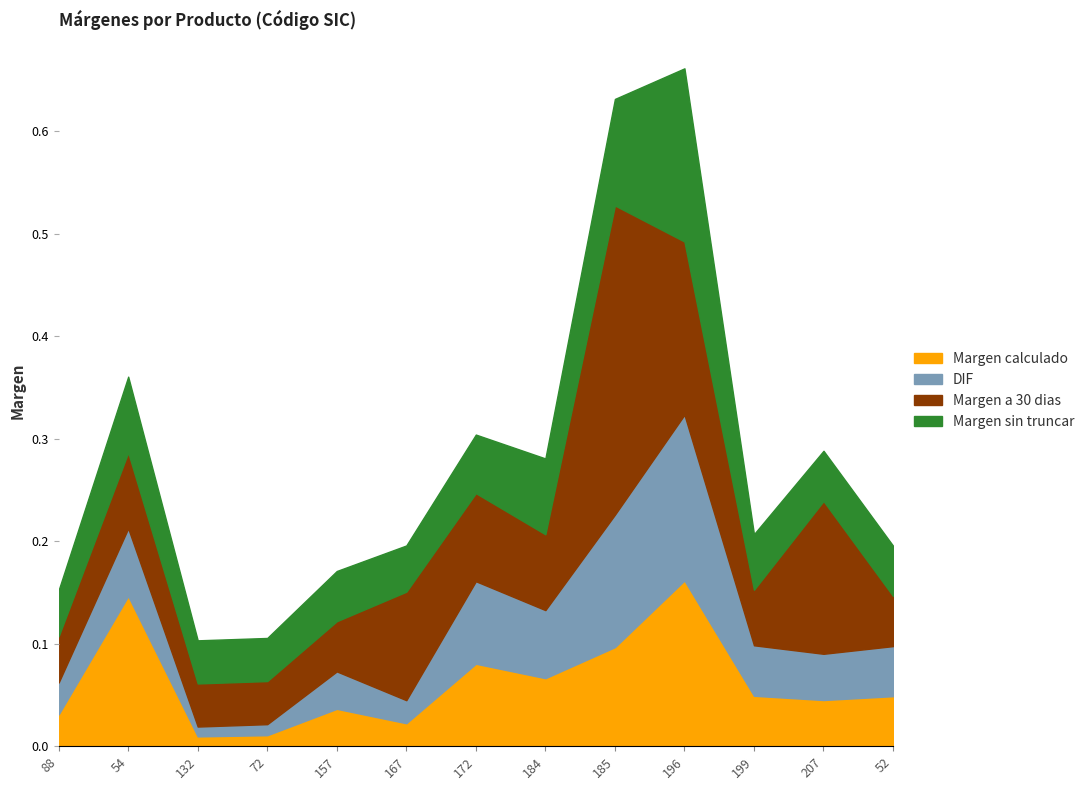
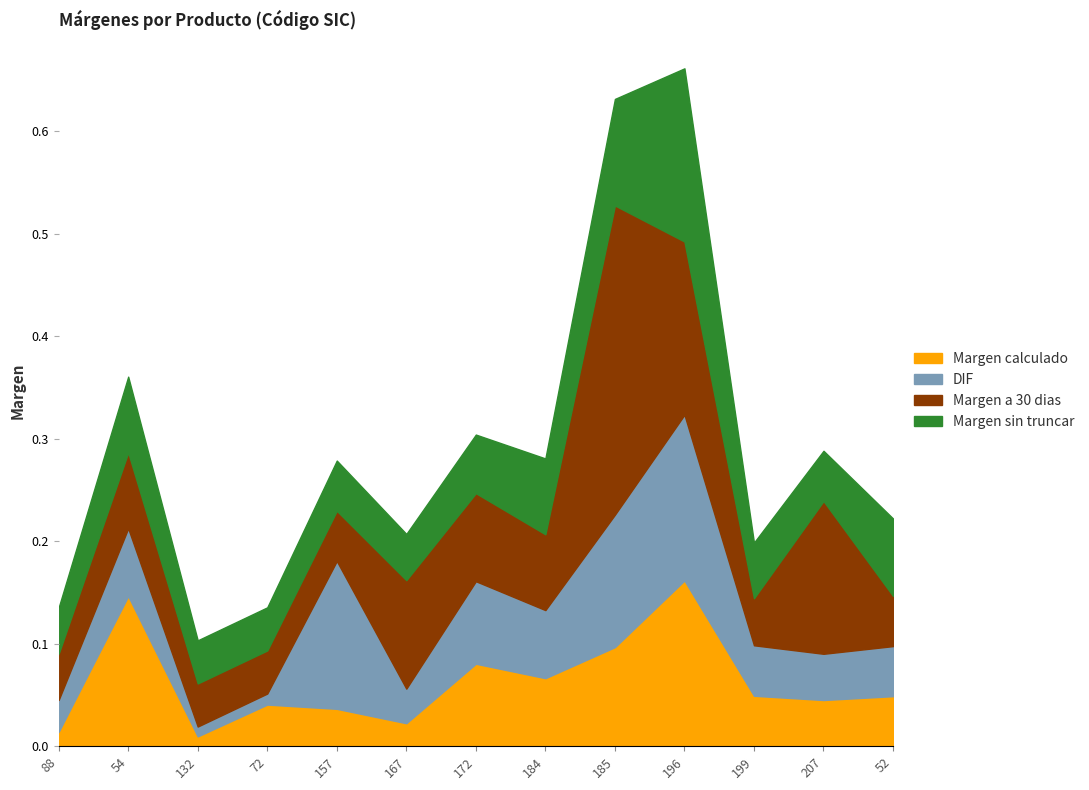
  {
    "Margen calculado": {
-     "88": 0.031,
-     "72": 0.011
+     "88": 0.014,
+     "72": 0.041
    },
    "DIF": {
-     "157": 0.037,
-     "167": 0.022
+     "157": 0.144,
+     "167": 0.034
    },
    "Margen a 30 dias": {
-     "199": 0.054
+     "199": 0.046
    },
    "Margen sin truncar": {
      "88": 0.045,
      "54": 0.074,
      "132": 0.042,
      "72": 0.042,
      "157": 0.049,
      "167": 0.045,
      "172": 0.057,
      "184": 0.074,
      "185": 0.104,
      "196": 0.169,
      "199": 0.054,
      "207": 0.049,
-     "52": 0.049
+     "52": 0.076
    }
  }
